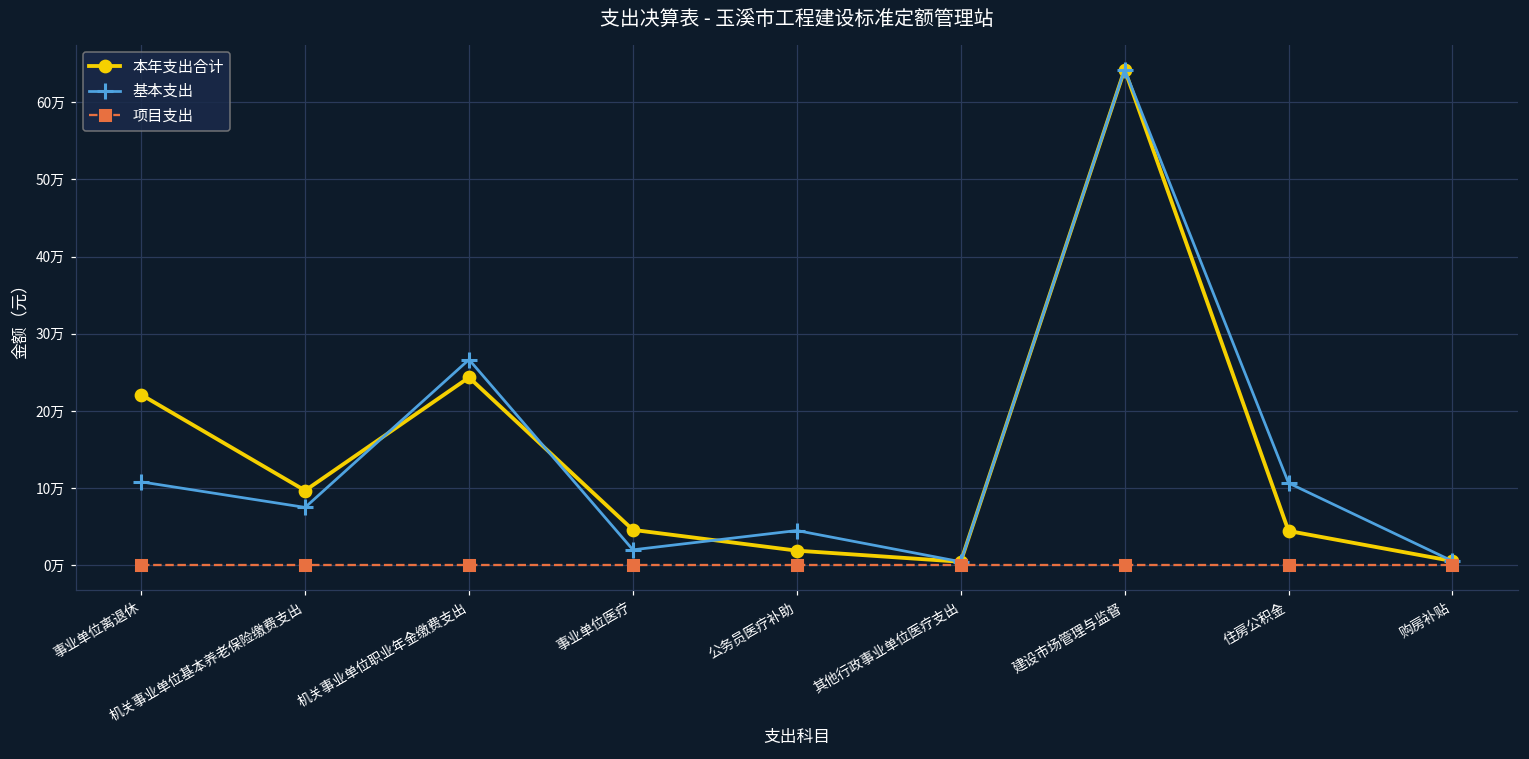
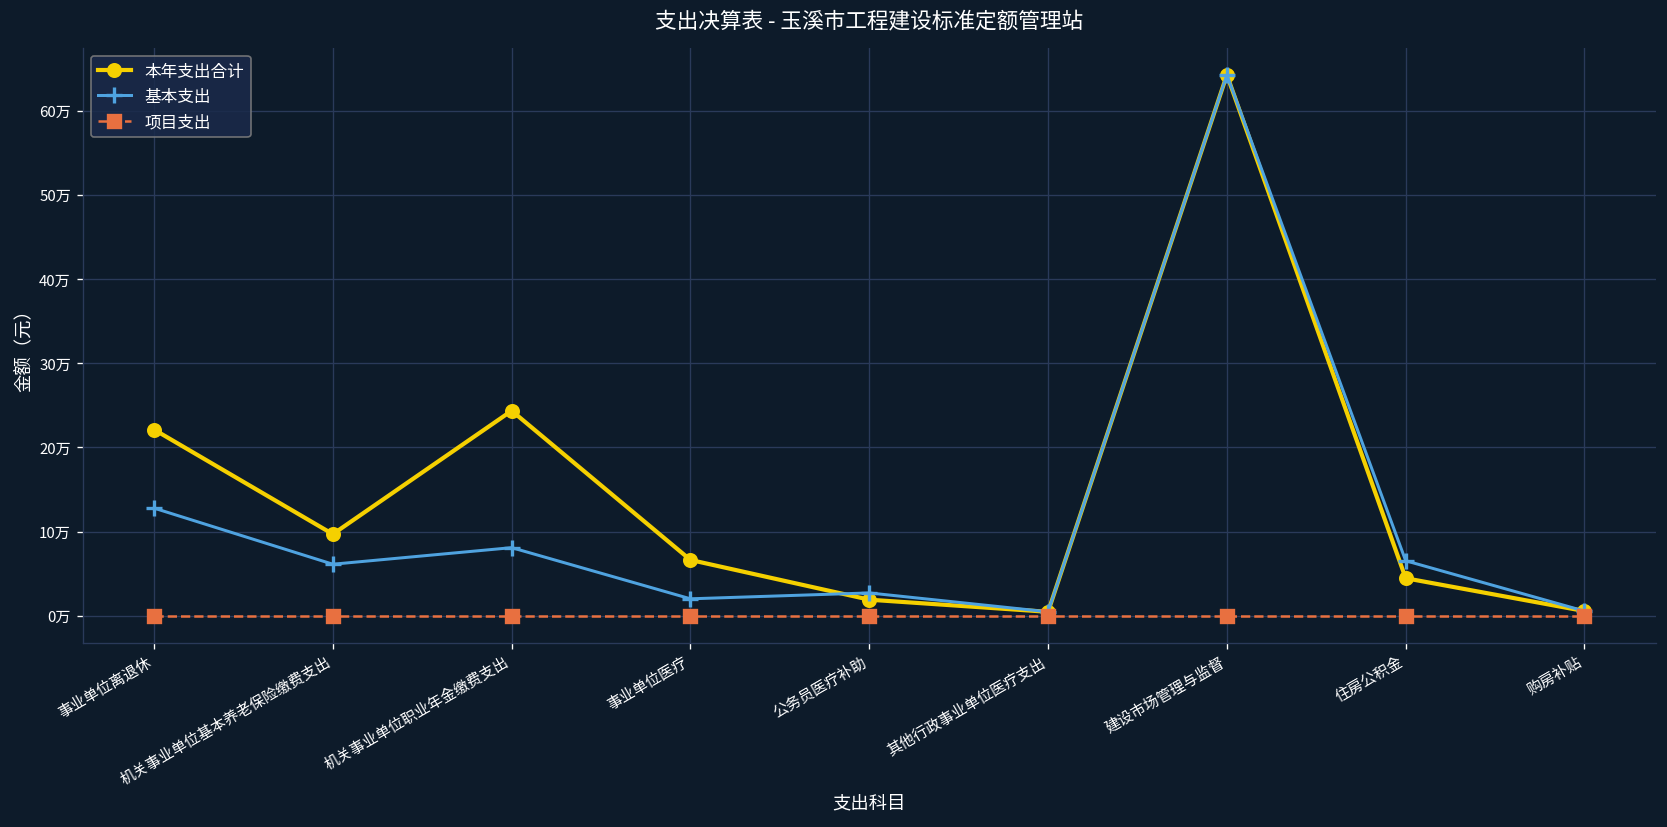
  {
    "本年支出合计": {
      "事业单位离退休": "22万",
      "机关事业单位基本养老保险缴费支出": "10万",
      "机关事业单位职业年金缴费支出": "24万",
-     "事业单位医疗": "5万",
+     "事业单位医疗": "7万",
      "公务员医疗补助": "2万",
      "住房公积金": "4万"
    },
    "基本支出": {
-     "事业单位离退休": "11万",
-     "机关事业单位基本养老保险缴费支出": "8万",
-     "机关事业单位职业年金缴费支出": "27万",
+     "事业单位离退休": "13万",
+     "机关事业单位基本养老保险缴费支出": "6万",
+     "机关事业单位职业年金缴费支出": "8万",
      "事业单位医疗": "2万",
-     "公务员医疗补助": "5万",
-     "住房公积金": "11万"
+     "公务员医疗补助": "3万",
+     "住房公积金": "7万"
    },
    "项目支出": {
      "事业单位离退休": "0万",
      "机关事业单位基本养老保险缴费支出": "0万",
      "机关事业单位职业年金缴费支出": "0万",
      "事业单位医疗": "0万",
      "公务员医疗补助": "0万",
      "其他行政事业单位医疗支出": "0万",
      "建设市场管理与监督": "0万",
      "住房公积金": "0万",
      "购房补贴": "0万"
    }
  }
